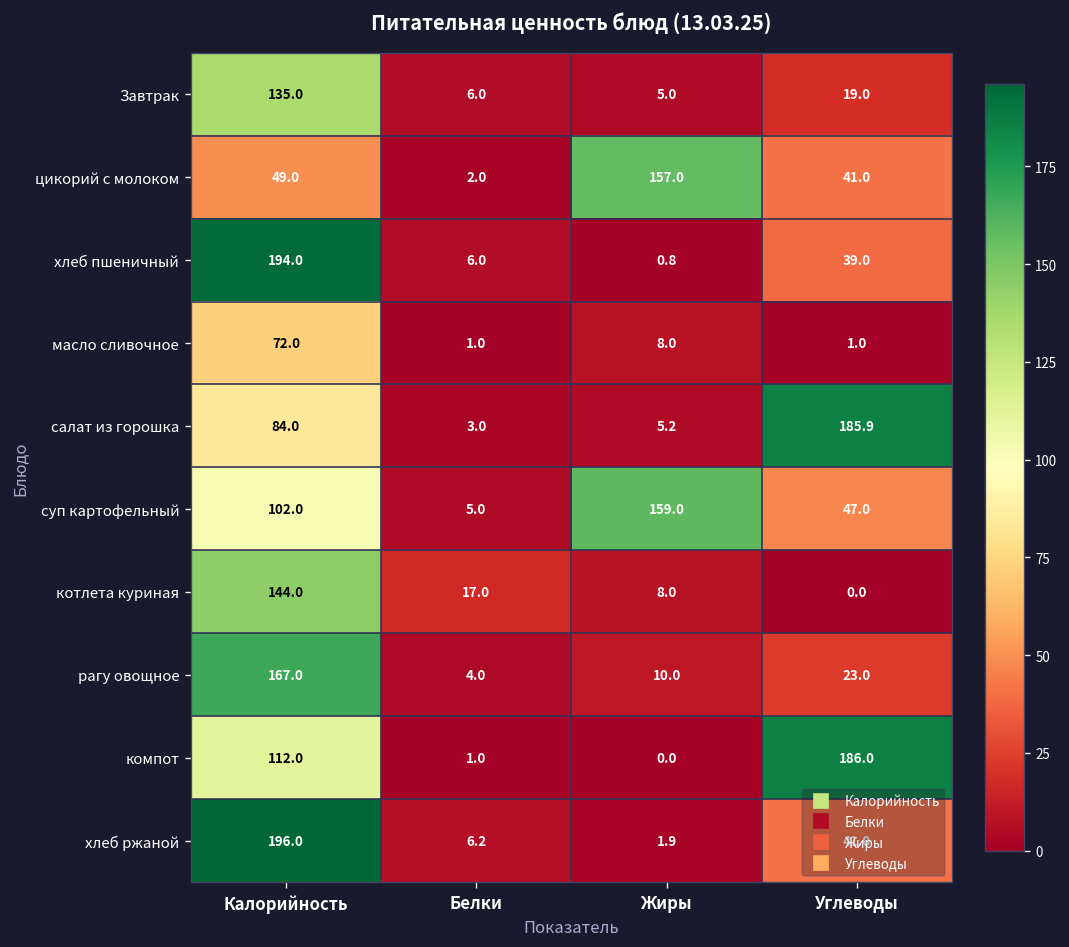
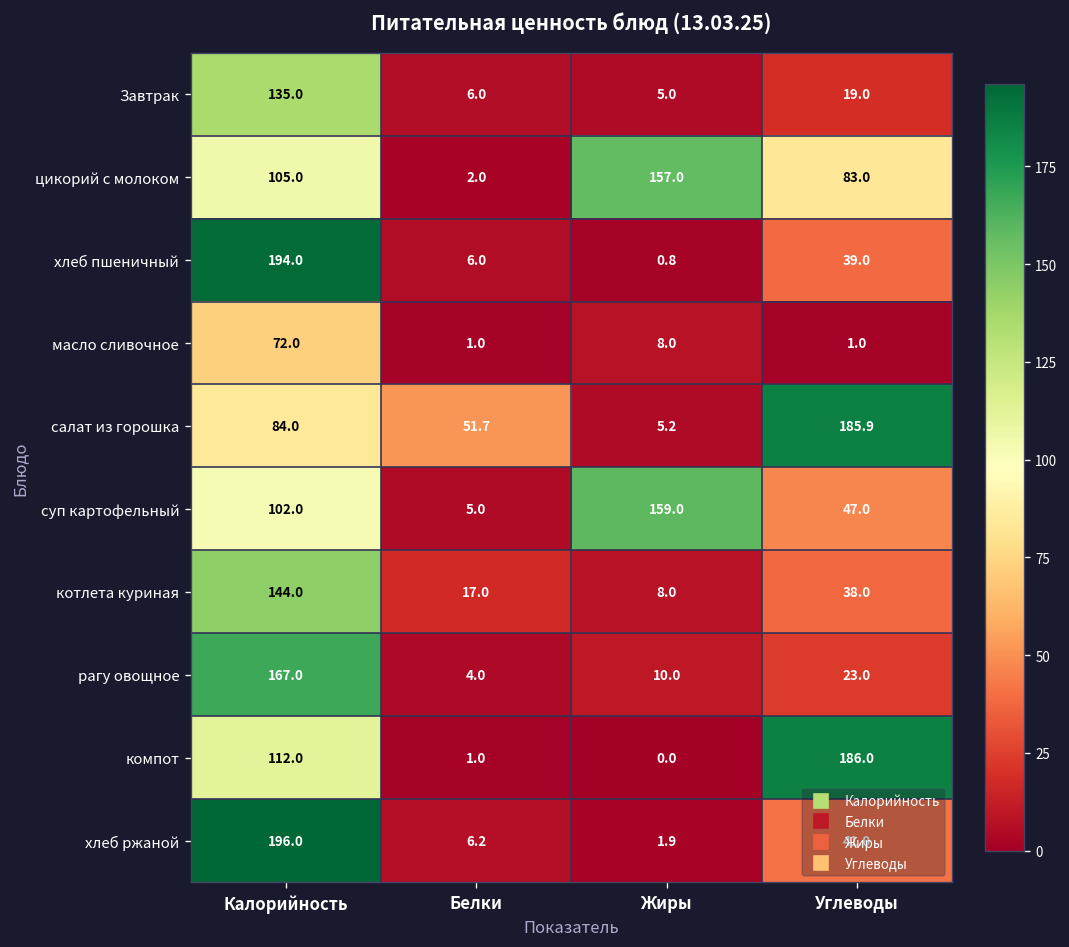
  {
    "Завтрак": {
      "Калорийность": 135.0,
      "Белки": 6.0,
      "Жиры": 5.0,
      "Углеводы": 19.0
    },
    "цикорий с молоком": {
-     "Калорийность": 49.0,
+     "Калорийность": 105.0,
      "Белки": 2.0,
      "Жиры": 157.0,
-     "Углеводы": 41.0
+     "Углеводы": 83.0
    },
    "хлеб пшеничный": {
      "Калорийность": 194.0,
      "Белки": 6.0,
      "Жиры": 0.8,
      "Углеводы": 39.0
    },
    "масло сливочное": {
      "Калорийность": 72.0,
      "Белки": 1.0,
      "Жиры": 8.0,
      "Углеводы": 1.0
    },
    "салат из горошка": {
      "Калорийность": 84.0,
-     "Белки": 3.0,
+     "Белки": 51.7,
      "Жиры": 5.2,
      "Углеводы": 185.9
    },
    "суп картофельный": {
      "Калорийность": 102.0,
      "Белки": 5.0,
      "Жиры": 159.0,
      "Углеводы": 47.0
    },
    "котлета куриная": {
      "Калорийность": 144.0,
      "Белки": 17.0,
      "Жиры": 8.0,
-     "Углеводы": 0.0
+     "Углеводы": 38.0
    },
    "рагу овощное": {
      "Калорийность": 167.0,
      "Белки": 4.0,
      "Жиры": 10.0,
      "Углеводы": 23.0
    },
    "компот": {
      "Калорийность": 112.0,
      "Белки": 1.0,
      "Жиры": 0.0,
      "Углеводы": 186.0
    },
    "хлеб ржаной": {
      "Калорийность": 196.0,
      "Белки": 6.2,
      "Жиры": 1.9
    }
  }
